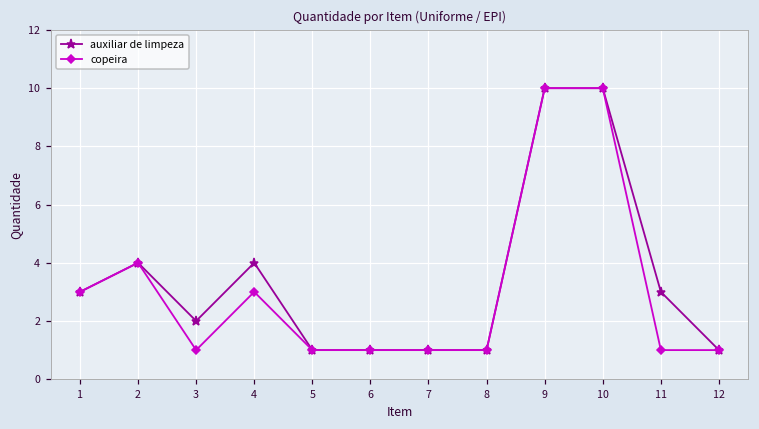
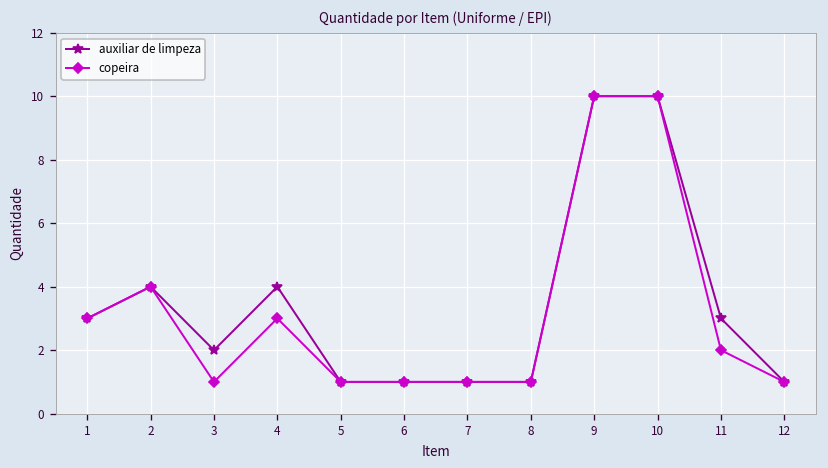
  {
    "auxiliar de limpeza": {
      "3": 2,
      "4": 4,
      "11": 3
    },
    "copeira": {
      "3": 1,
      "4": 3,
-     "11": 1
+     "11": 2
    }
  }
